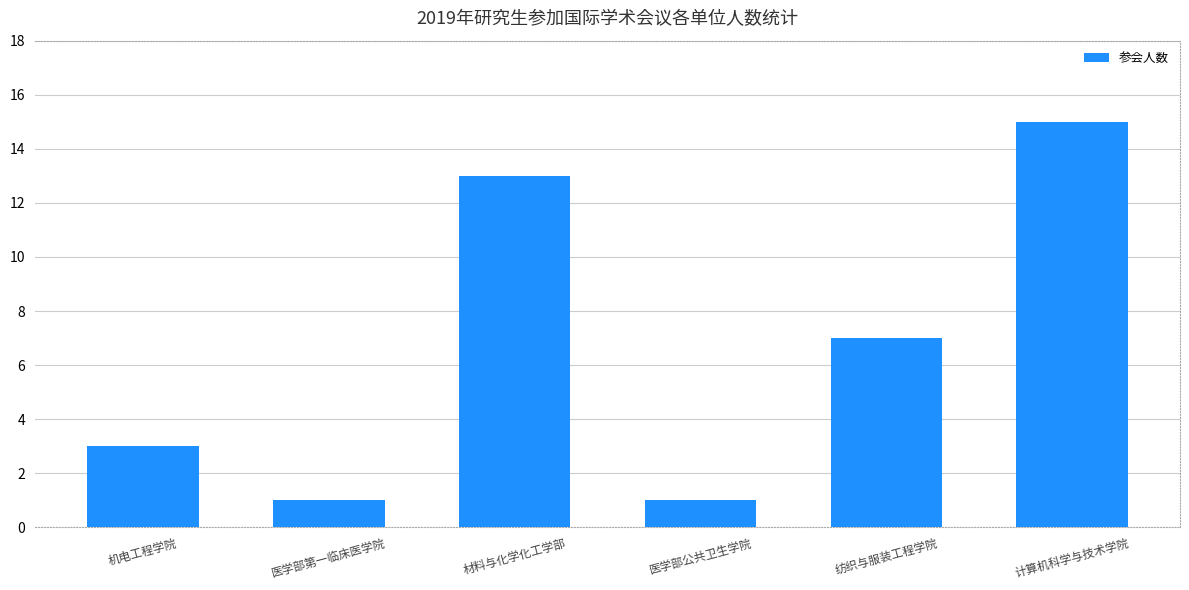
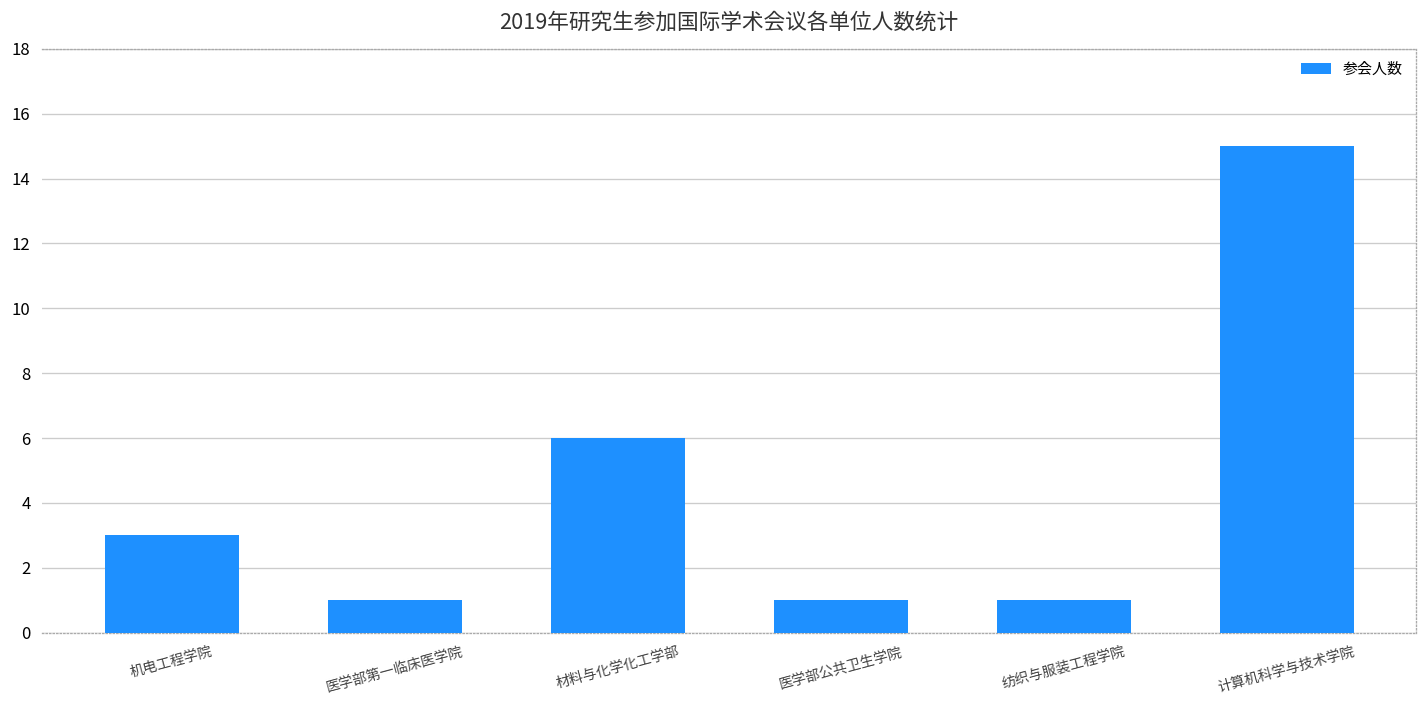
  {
    "机电工程学院": 3,
    "医学部第一临床医学院": 1,
-   "材料与化学化工学部": 13,
+   "材料与化学化工学部": 6,
    "医学部公共卫生学院": 1,
-   "纺织与服装工程学院": 7,
+   "纺织与服装工程学院": 1,
    "计算机科学与技术学院": 15
  }
